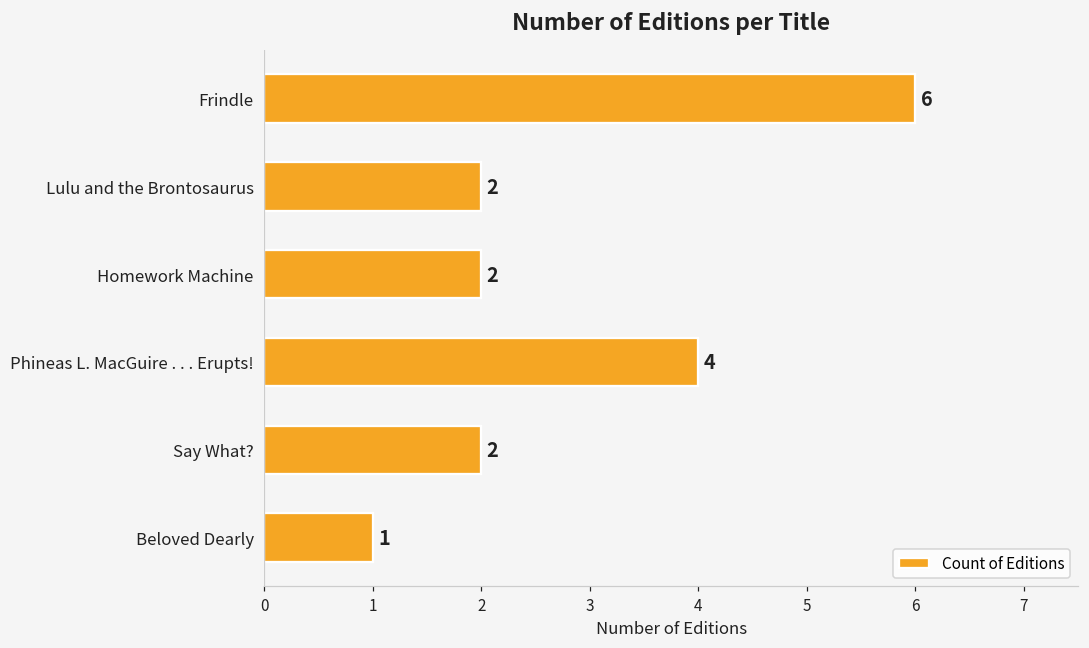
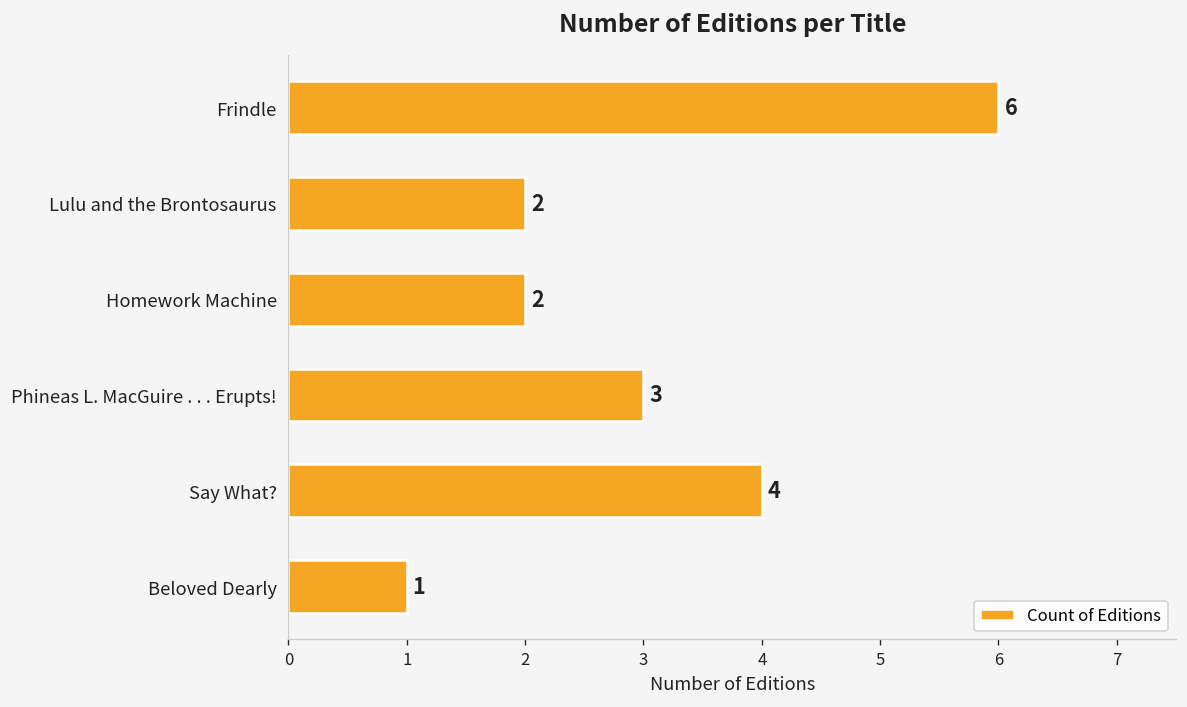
  {
    "Frindle": 6,
    "Lulu and the Brontosaurus": 2,
    "Homework Machine": 2,
-   "Phineas L. MacGuire . . . Erupts!": 4,
-   "Say What?": 2,
+   "Phineas L. MacGuire . . . Erupts!": 3,
+   "Say What?": 4,
    "Beloved Dearly": 1
  }
